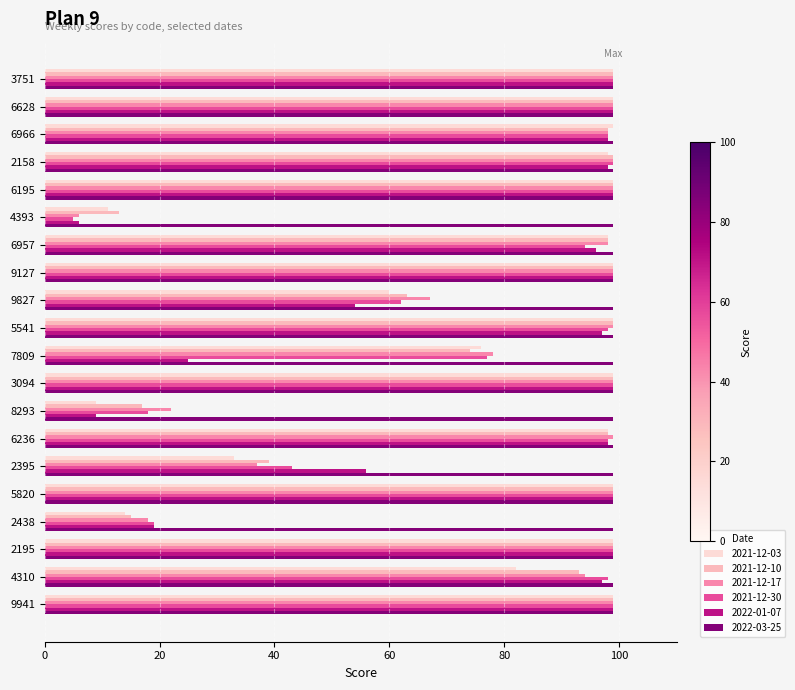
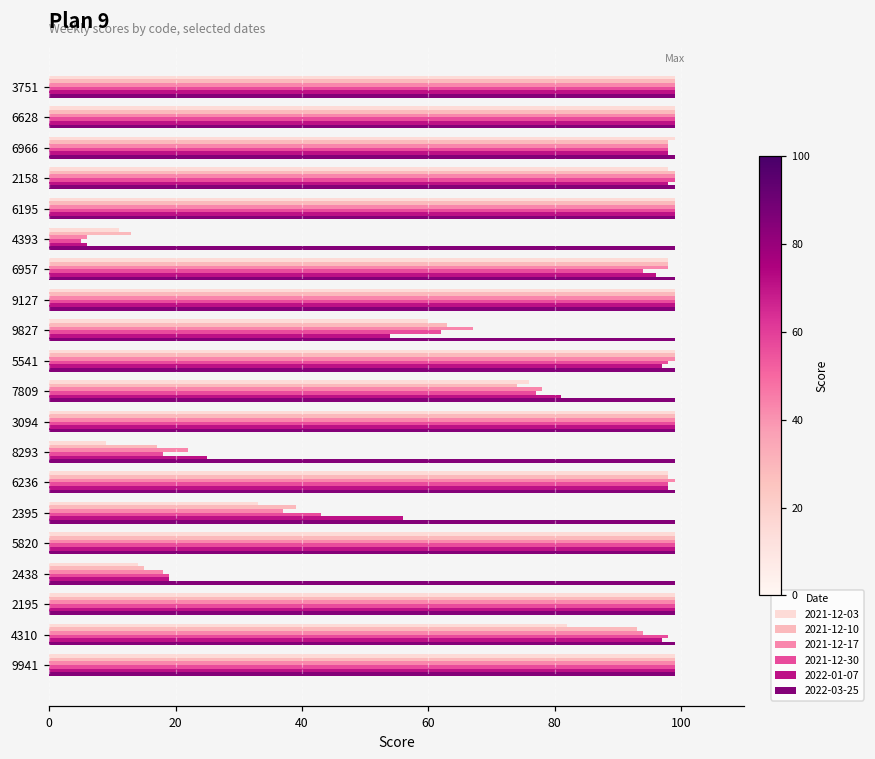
  {
    "2021-12-30": {
      "3751": 99,
      "6628": 99,
      "6966": 98,
      "2158": 99,
      "6195": 99,
      "4393": 5,
      "6957": 94,
      "9127": 99,
      "9827": 62,
      "5541": 98,
      "7809": 77,
      "3094": 99,
      "8293": 18,
      "6236": 98,
      "2395": 43,
      "5820": 99,
      "2438": 19,
      "2195": 99,
      "4310": 98,
      "9941": 99
    },
    "2022-01-07": {
      "3751": 99,
      "6628": 99,
      "6966": 98,
      "2158": 98,
      "6195": 99,
      "4393": 6,
      "6957": 96,
      "9127": 99,
      "9827": 54,
      "5541": 97,
-     "7809": 25,
+     "7809": 81,
      "3094": 99,
-     "8293": 9,
+     "8293": 25,
      "6236": 98,
      "2395": 56,
      "5820": 99,
      "2438": 19,
      "2195": 99,
      "4310": 97,
      "9941": 99
    },
    "2022-03-25": {
      "3751": 99,
      "6628": 99,
      "6966": 99,
      "2158": 99,
      "6195": 99,
      "4393": 99,
      "6957": 99,
      "9127": 99,
      "9827": 99,
      "5541": 99,
      "7809": 99,
      "3094": 99,
      "8293": 99,
      "6236": 99,
      "2395": 99,
      "5820": 99,
      "2438": 99,
      "2195": 99,
      "4310": 99,
      "9941": 99
    }
  }
